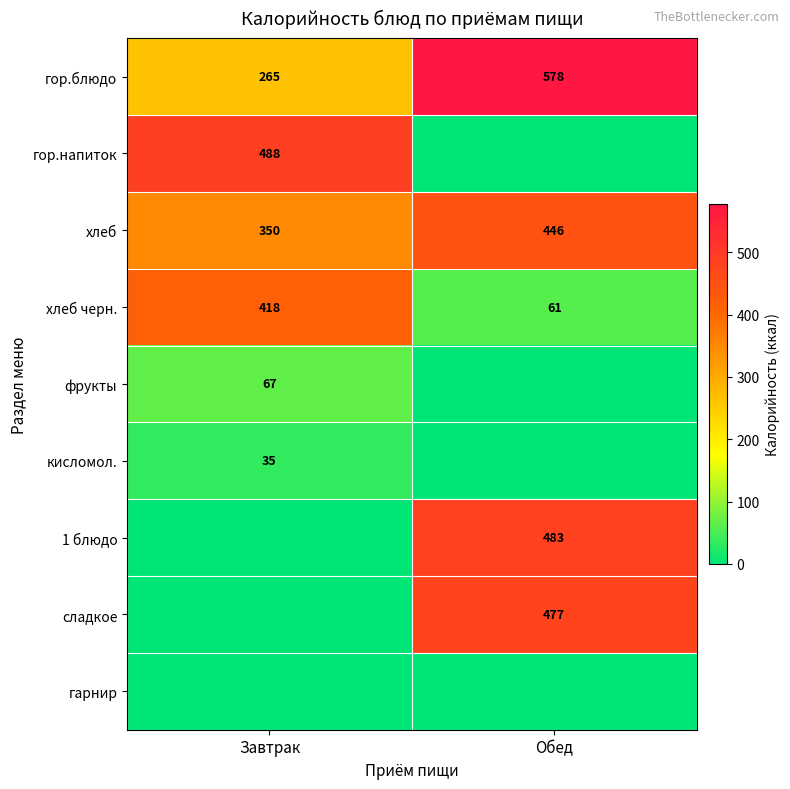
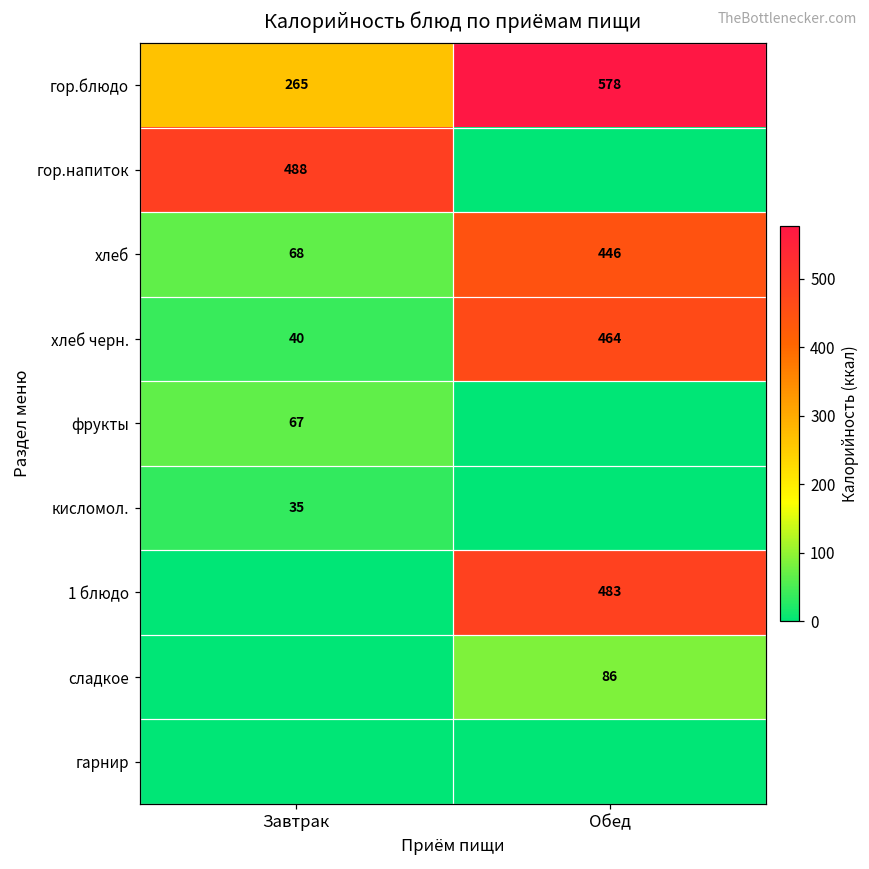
  {
    "гор.блюдо": {
      "Завтрак": 265,
      "Обед": 578
    },
    "гор.напиток": {
      "Завтрак": 488
    },
    "хлеб": {
-     "Завтрак": 350,
+     "Завтрак": 68,
      "Обед": 446
    },
    "хлеб черн.": {
-     "Завтрак": 418,
-     "Обед": 61
+     "Завтрак": 40,
+     "Обед": 464
    },
    "фрукты": {
      "Завтрак": 67
    },
    "кисломол.": {
      "Завтрак": 35
    },
    "1 блюдо": {
      "Обед": 483
    },
    "сладкое": {
-     "Обед": 477
+     "Обед": 86
    }
  }
